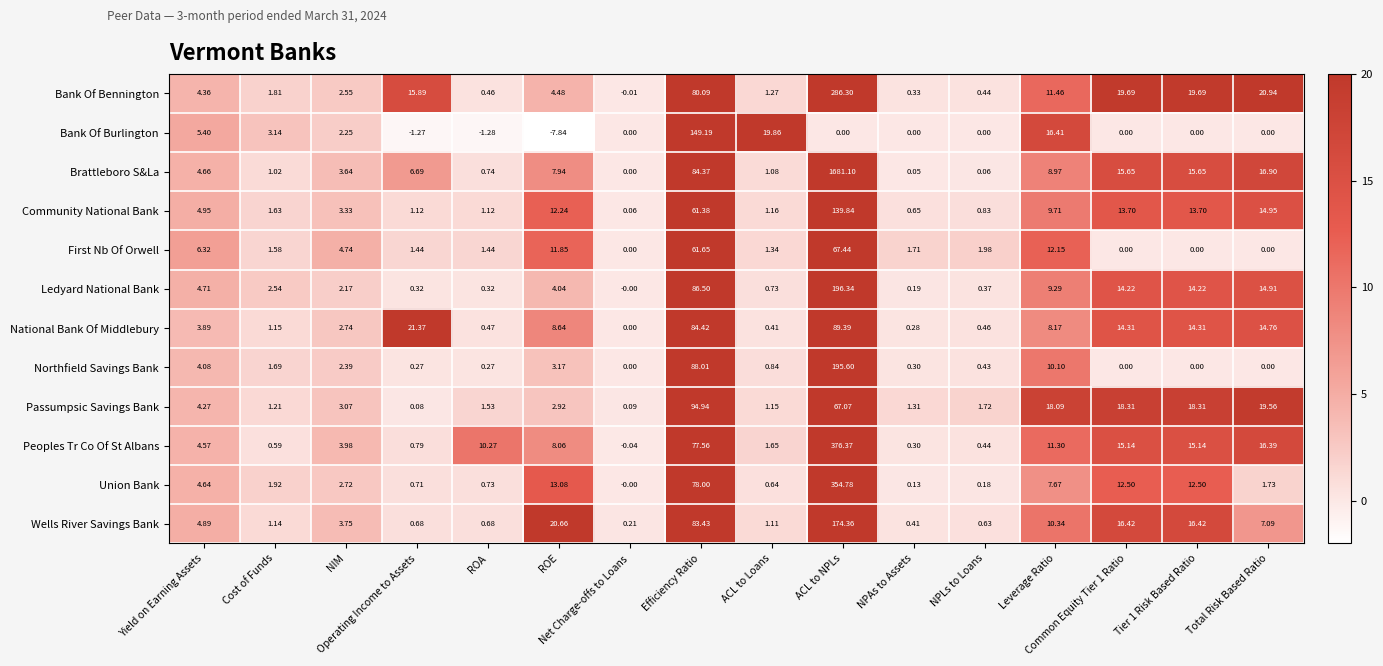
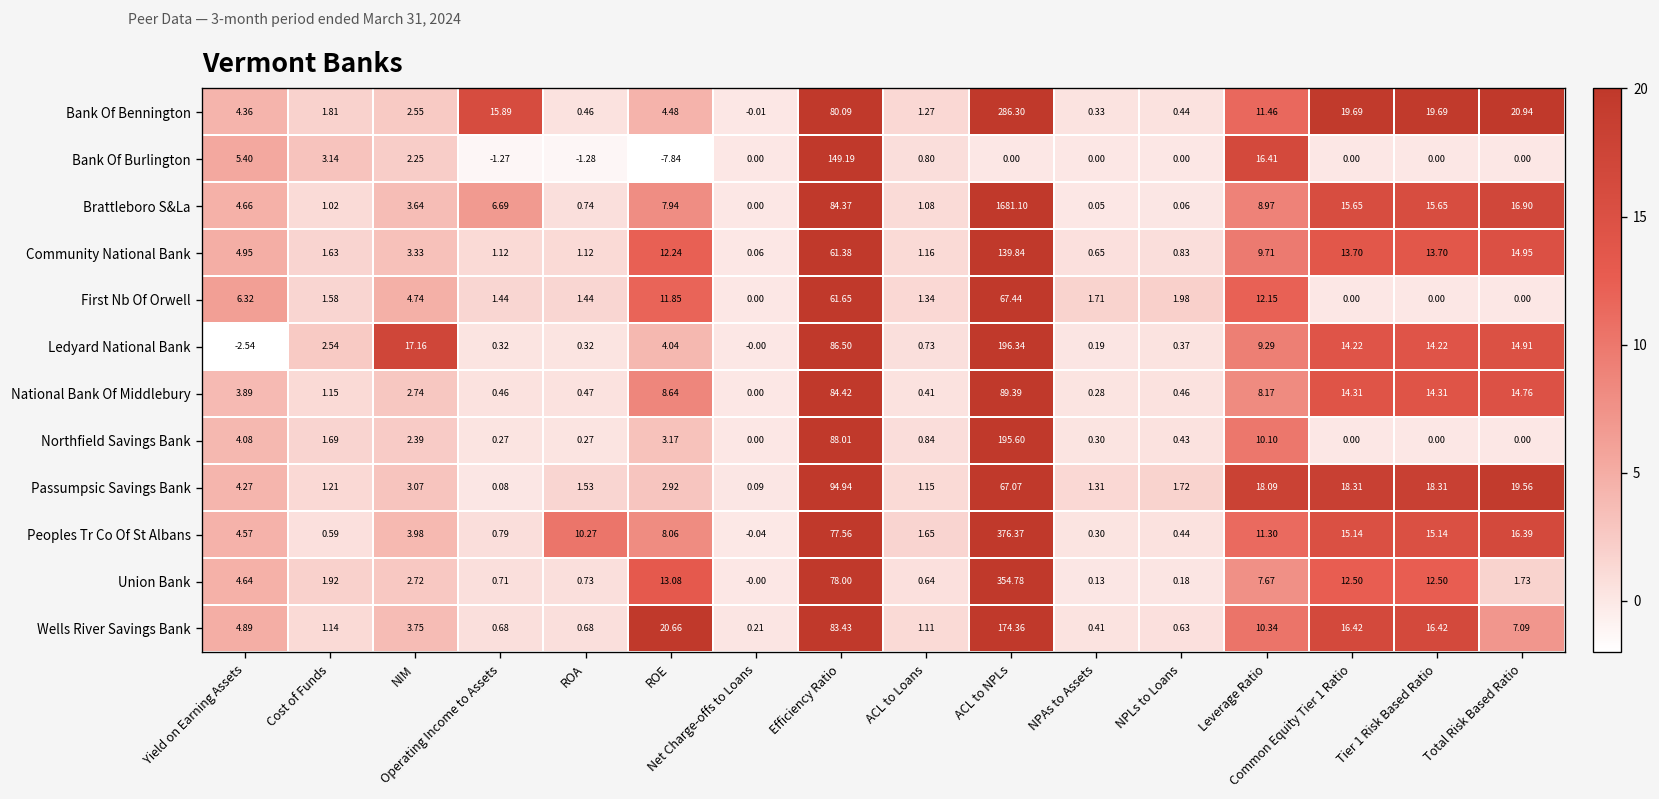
  {
    "Bank Of Bennington": {
      "Yield on Earning Assets": 4.36,
      "Cost of Funds": 1.81,
      "NIM": 2.55,
      "Operating Income to Assets": 15.89,
      "ROA": 0.46,
      "ROE": 4.48,
      "Net Charge-offs to Loans": -0.01,
      "Efficiency Ratio": 80.09,
      "ACL to Loans": 1.27,
      "ACL to NPLs": 286.30,
      "NPAs to Assets": 0.33,
      "NPLs to Loans": 0.44,
      "Leverage Ratio": 11.46,
      "Common Equity Tier 1 Ratio": 19.69,
      "Tier 1 Risk Based Ratio": 19.69,
      "Total Risk Based Ratio": 20.94
    },
    "Bank Of Burlington": {
      "Yield on Earning Assets": 5.40,
      "Cost of Funds": 3.14,
      "NIM": 2.25,
      "Operating Income to Assets": -1.27,
      "ROA": -1.28,
      "ROE": -7.84,
      "Net Charge-offs to Loans": 0.00,
      "Efficiency Ratio": 149.19,
-     "ACL to Loans": 19.86,
+     "ACL to Loans": 0.80,
      "ACL to NPLs": 0.00,
      "NPAs to Assets": 0.00,
      "NPLs to Loans": 0.00,
      "Leverage Ratio": 16.41,
      "Common Equity Tier 1 Ratio": 0.00,
      "Tier 1 Risk Based Ratio": 0.00,
      "Total Risk Based Ratio": 0.00
    },
    "Brattleboro S&La": {
      "Yield on Earning Assets": 4.66,
      "Cost of Funds": 1.02,
      "NIM": 3.64,
      "Operating Income to Assets": 6.69,
      "ROA": 0.74,
      "ROE": 7.94,
      "Net Charge-offs to Loans": 0.00,
      "Efficiency Ratio": 84.37,
      "ACL to Loans": 1.08,
      "ACL to NPLs": 1681.10,
      "NPAs to Assets": 0.05,
      "NPLs to Loans": 0.06,
      "Leverage Ratio": 8.97,
      "Common Equity Tier 1 Ratio": 15.65,
      "Tier 1 Risk Based Ratio": 15.65,
      "Total Risk Based Ratio": 16.90
    },
    "Community National Bank": {
      "Yield on Earning Assets": 4.95,
      "Cost of Funds": 1.63,
      "NIM": 3.33,
      "Operating Income to Assets": 1.12,
      "ROA": 1.12,
      "ROE": 12.24,
      "Net Charge-offs to Loans": 0.06,
      "Efficiency Ratio": 61.38,
      "ACL to Loans": 1.16,
      "ACL to NPLs": 139.84,
      "NPAs to Assets": 0.65,
      "NPLs to Loans": 0.83,
      "Leverage Ratio": 9.71,
      "Common Equity Tier 1 Ratio": 13.70,
      "Tier 1 Risk Based Ratio": 13.70,
      "Total Risk Based Ratio": 14.95
    },
    "First Nb Of Orwell": {
      "Yield on Earning Assets": 6.32,
      "Cost of Funds": 1.58,
      "NIM": 4.74,
      "Operating Income to Assets": 1.44,
      "ROA": 1.44,
      "ROE": 11.85,
      "Net Charge-offs to Loans": 0.00,
      "Efficiency Ratio": 61.65,
      "ACL to Loans": 1.34,
      "ACL to NPLs": 67.44,
      "NPAs to Assets": 1.71,
      "NPLs to Loans": 1.98,
      "Leverage Ratio": 12.15,
      "Common Equity Tier 1 Ratio": 0.00,
      "Tier 1 Risk Based Ratio": 0.00,
      "Total Risk Based Ratio": 0.00
    },
    "Ledyard National Bank": {
-     "Yield on Earning Assets": 4.71,
+     "Yield on Earning Assets": -2.54,
      "Cost of Funds": 2.54,
-     "NIM": 2.17,
+     "NIM": 17.16,
      "Operating Income to Assets": 0.32,
      "ROA": 0.32,
      "ROE": 4.04,
      "Net Charge-offs to Loans": -0.00,
      "Efficiency Ratio": 86.50,
      "ACL to Loans": 0.73,
      "ACL to NPLs": 196.34,
      "NPAs to Assets": 0.19,
      "NPLs to Loans": 0.37,
      "Leverage Ratio": 9.29,
      "Common Equity Tier 1 Ratio": 14.22,
      "Tier 1 Risk Based Ratio": 14.22,
      "Total Risk Based Ratio": 14.91
    },
    "National Bank Of Middlebury": {
      "Yield on Earning Assets": 3.89,
      "Cost of Funds": 1.15,
      "NIM": 2.74,
-     "Operating Income to Assets": 21.37,
+     "Operating Income to Assets": 0.46,
      "ROA": 0.47,
      "ROE": 8.64,
      "Net Charge-offs to Loans": 0.00,
      "Efficiency Ratio": 84.42,
      "ACL to Loans": 0.41,
      "ACL to NPLs": 89.39,
      "NPAs to Assets": 0.28,
      "NPLs to Loans": 0.46,
      "Leverage Ratio": 8.17,
      "Common Equity Tier 1 Ratio": 14.31,
      "Tier 1 Risk Based Ratio": 14.31,
      "Total Risk Based Ratio": 14.76
    },
    "Northfield Savings Bank": {
      "Yield on Earning Assets": 4.08,
      "Cost of Funds": 1.69,
      "NIM": 2.39,
      "Operating Income to Assets": 0.27,
      "ROA": 0.27,
      "ROE": 3.17,
      "Net Charge-offs to Loans": 0.00,
      "Efficiency Ratio": 88.01,
      "ACL to Loans": 0.84,
      "ACL to NPLs": 195.60,
      "NPAs to Assets": 0.30,
      "NPLs to Loans": 0.43,
      "Leverage Ratio": 10.10,
      "Common Equity Tier 1 Ratio": 0.00,
      "Tier 1 Risk Based Ratio": 0.00,
      "Total Risk Based Ratio": 0.00
    },
    "Passumpsic Savings Bank": {
      "Yield on Earning Assets": 4.27,
      "Cost of Funds": 1.21,
      "NIM": 3.07,
      "Operating Income to Assets": 0.08,
      "ROA": 1.53,
      "ROE": 2.92,
      "Net Charge-offs to Loans": 0.09,
      "Efficiency Ratio": 94.94,
      "ACL to Loans": 1.15,
      "ACL to NPLs": 67.07,
      "NPAs to Assets": 1.31,
      "NPLs to Loans": 1.72,
      "Leverage Ratio": 18.09,
      "Common Equity Tier 1 Ratio": 18.31,
      "Tier 1 Risk Based Ratio": 18.31,
      "Total Risk Based Ratio": 19.56
    },
    "Peoples Tr Co Of St Albans": {
      "Yield on Earning Assets": 4.57,
      "Cost of Funds": 0.59,
      "NIM": 3.98,
      "Operating Income to Assets": 0.79,
      "ROA": 10.27,
      "ROE": 8.06,
      "Net Charge-offs to Loans": -0.04,
      "Efficiency Ratio": 77.56,
      "ACL to Loans": 1.65,
      "ACL to NPLs": 376.37,
      "NPAs to Assets": 0.30,
      "NPLs to Loans": 0.44,
      "Leverage Ratio": 11.30,
      "Common Equity Tier 1 Ratio": 15.14,
      "Tier 1 Risk Based Ratio": 15.14,
      "Total Risk Based Ratio": 16.39
    },
    "Union Bank": {
      "Yield on Earning Assets": 4.64,
      "Cost of Funds": 1.92,
      "NIM": 2.72,
      "Operating Income to Assets": 0.71,
      "ROA": 0.73,
      "ROE": 13.08,
      "Net Charge-offs to Loans": -0.00,
      "Efficiency Ratio": 78.00,
      "ACL to Loans": 0.64,
      "ACL to NPLs": 354.78,
      "NPAs to Assets": 0.13,
      "NPLs to Loans": 0.18,
      "Leverage Ratio": 7.67,
      "Common Equity Tier 1 Ratio": 12.50,
      "Tier 1 Risk Based Ratio": 12.50,
      "Total Risk Based Ratio": 1.73
    },
    "Wells River Savings Bank": {
      "Yield on Earning Assets": 4.89,
      "Cost of Funds": 1.14,
      "NIM": 3.75,
      "Operating Income to Assets": 0.68,
      "ROA": 0.68,
      "ROE": 20.66,
      "Net Charge-offs to Loans": 0.21,
      "Efficiency Ratio": 83.43,
      "ACL to Loans": 1.11,
      "ACL to NPLs": 174.36,
      "NPAs to Assets": 0.41,
      "NPLs to Loans": 0.63,
      "Leverage Ratio": 10.34,
      "Common Equity Tier 1 Ratio": 16.42,
      "Tier 1 Risk Based Ratio": 16.42,
      "Total Risk Based Ratio": 7.09
    }
  }
